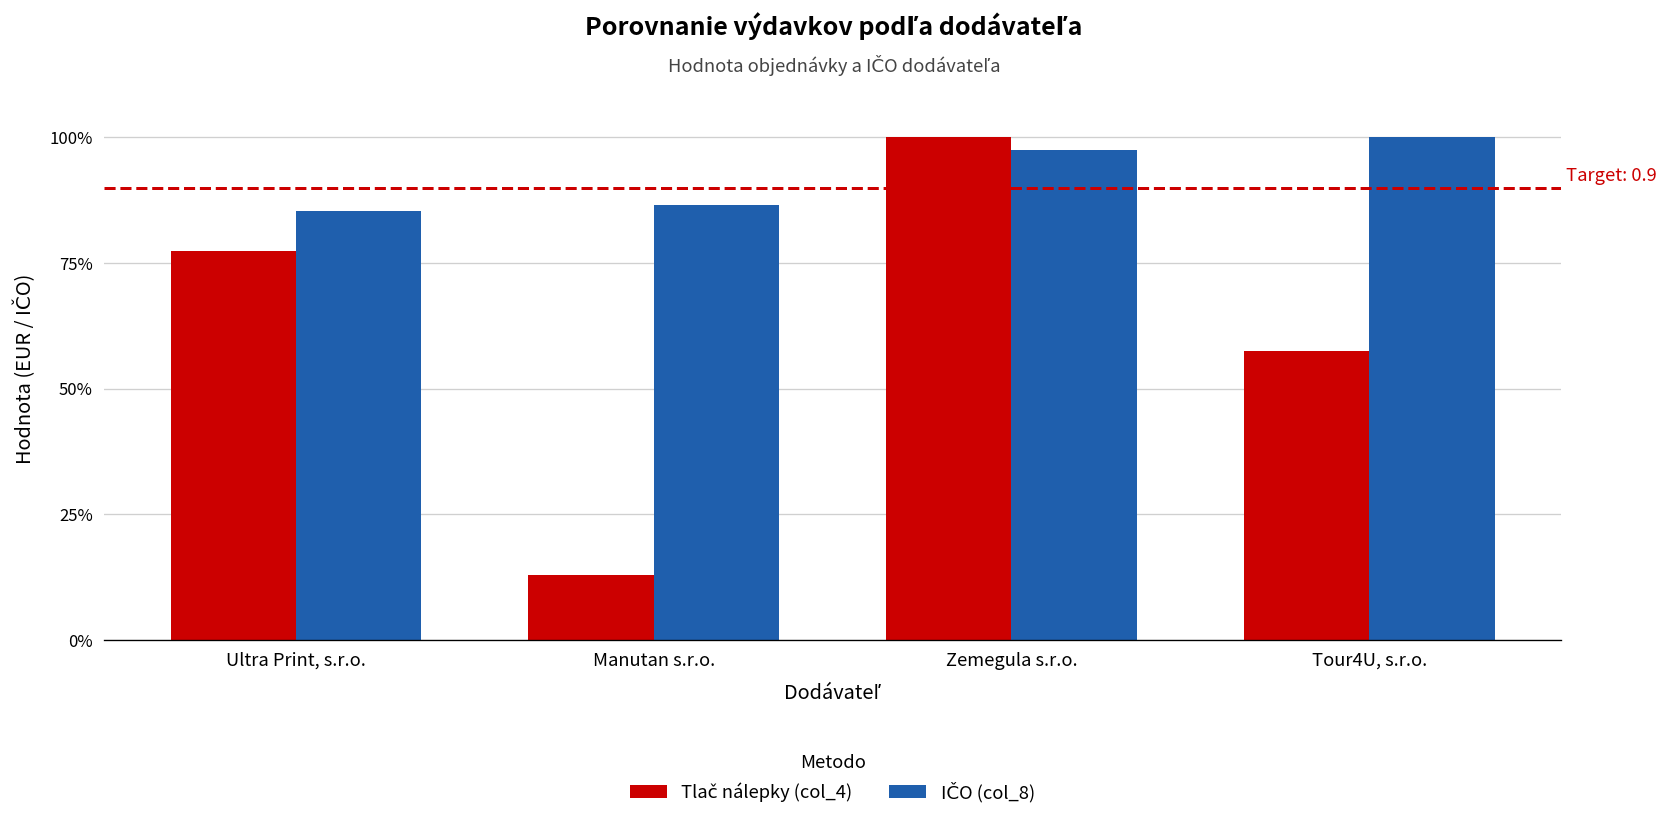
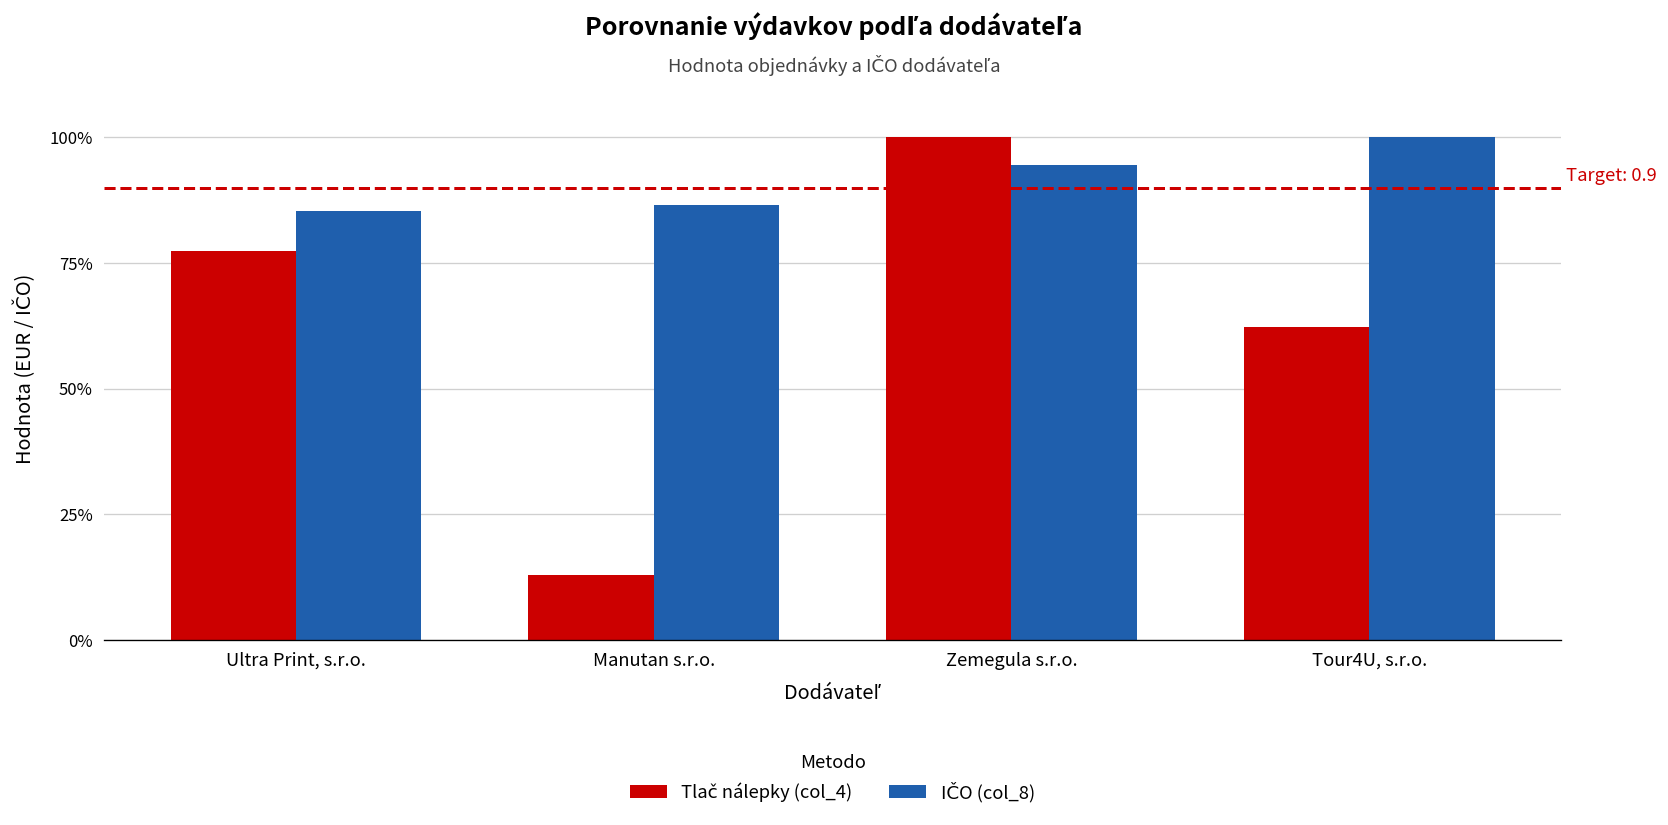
  {
    "Tlač nálepky (col_4)": {
      "Ultra Print, s.r.o.": "77%",
      "Manutan s.r.o.": "13%",
      "Zemegula s.r.o.": "100%",
-     "Tour4U, s.r.o.": "58%"
+     "Tour4U, s.r.o.": "62%"
    },
    "IČO (col_8)": {
      "Ultra Print, s.r.o.": "85%",
      "Manutan s.r.o.": "87%",
-     "Zemegula s.r.o.": "97%",
+     "Zemegula s.r.o.": "95%",
      "Tour4U, s.r.o.": "100%"
    }
  }
